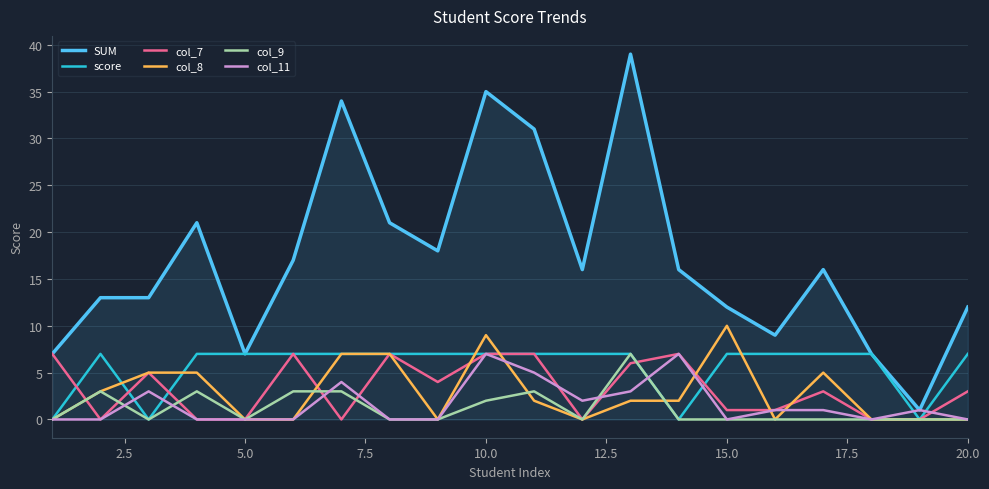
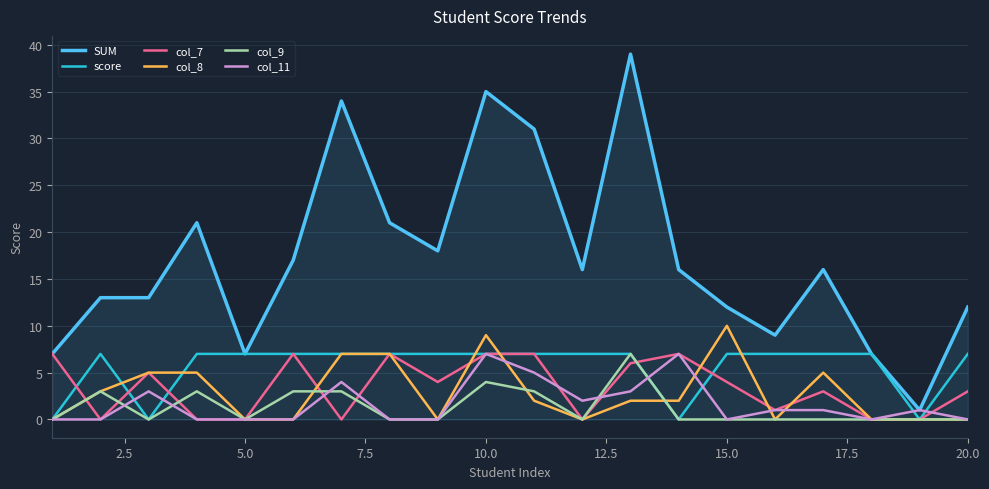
  {
    "col_7": {
-     "15.0": 1,
+     "15.0": 4,
      "20.0": 3
    },
    "col_8": {
      "10.0": 9,
      "15.0": 10
    },
    "col_9": {
-     "10.0": 2
+     "10.0": 4
    }
  }
